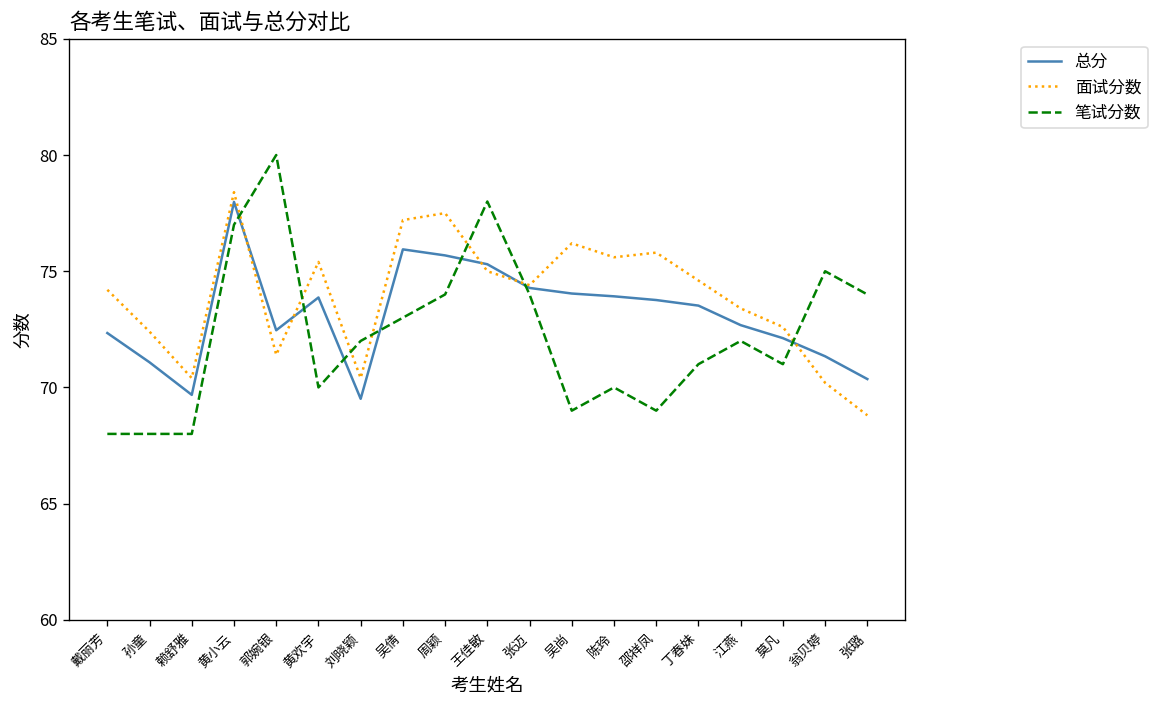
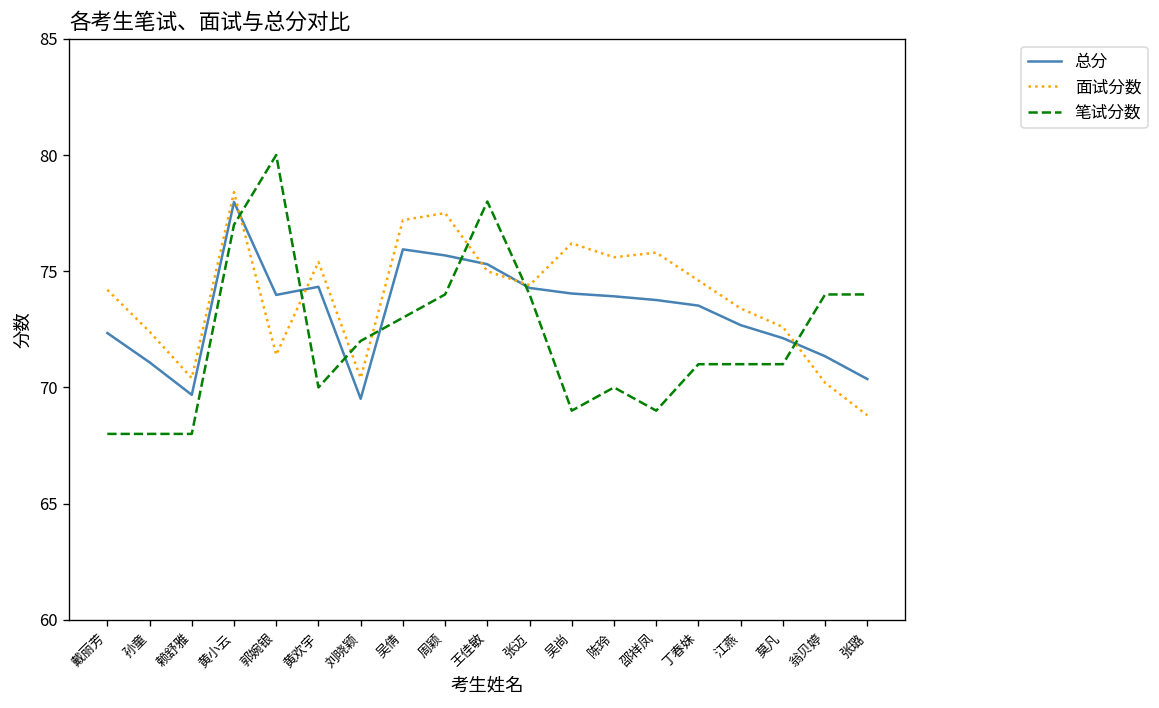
  {
    "总分": {
      "戴丽芳": 72.3,
      "孙童": 71.1,
      "赖舒雅": 69.7,
      "黄小云": 78.0,
-     "郭婉银": 72.5,
-     "黄欢宇": 73.9,
+     "郭婉银": 74.0,
+     "黄欢宇": 74.3,
      "刘晓颖": 69.5,
      "吴倩": 75.9,
      "周颖": 75.7,
      "王佳敏": 75.3,
      "吴尚": 74.0,
      "陈玲": 73.9,
      "邵祥凤": 73.8,
      "丁春妹": 73.5,
      "江燕": 72.7,
      "莫凡": 72.1,
      "翁贝婷": 71.3,
      "张璐": 70.4
    },
    "面试分数": {
      "戴丽芳": 74.2,
      "孙童": 72.4,
      "赖舒雅": 70.4,
      "黄小云": 78.4,
      "郭婉银": 71.4,
      "黄欢宇": 75.4,
      "刘晓颖": 70.4,
      "吴倩": 77.2,
      "周颖": 77.5,
      "王佳敏": 75.0,
      "吴尚": 76.2,
      "陈玲": 75.6,
      "邵祥凤": 75.8,
      "丁春妹": 74.6,
      "江燕": 73.4,
      "莫凡": 72.6,
      "翁贝婷": 70.2,
      "张璐": 68.8
    },
    "笔试分数": {
      "戴丽芳": 68,
      "孙童": 68,
      "赖舒雅": 68,
      "黄小云": 77,
      "郭婉银": 80,
      "黄欢宇": 70,
      "刘晓颖": 72,
      "吴倩": 73,
      "周颖": 74,
      "王佳敏": 78,
      "张迈": 74,
      "吴尚": 69,
      "陈玲": 70,
      "邵祥凤": 69,
      "丁春妹": 71,
-     "江燕": 72,
+     "江燕": 71,
      "莫凡": 71,
-     "翁贝婷": 75,
+     "翁贝婷": 74,
      "张璐": 74
    }
  }
